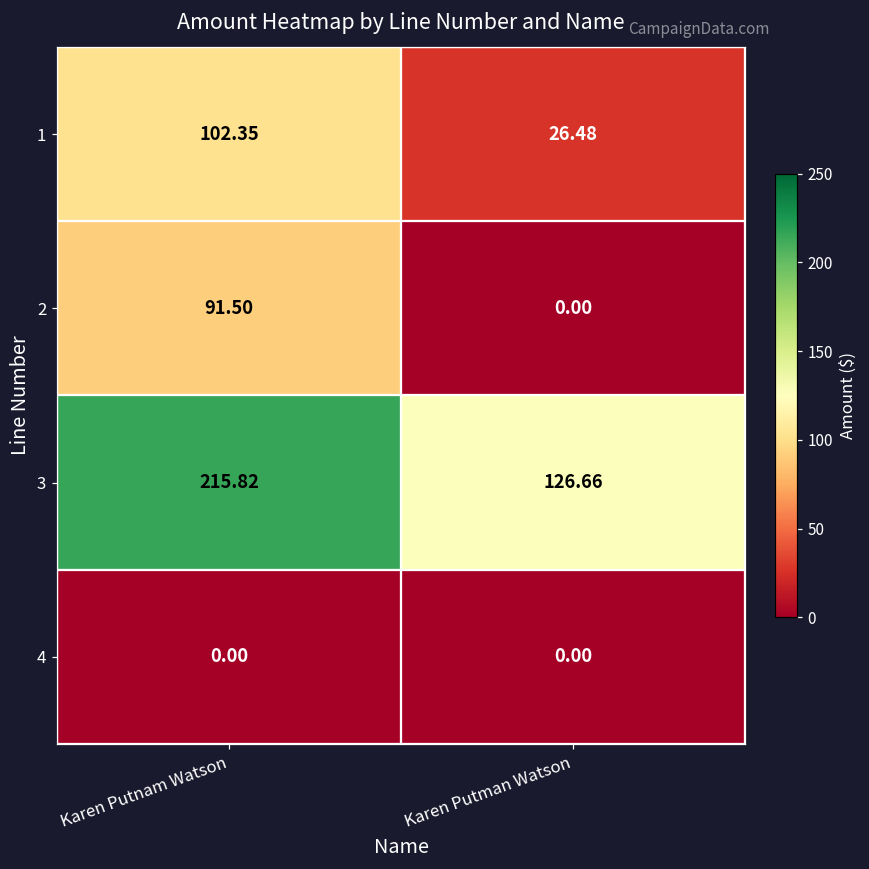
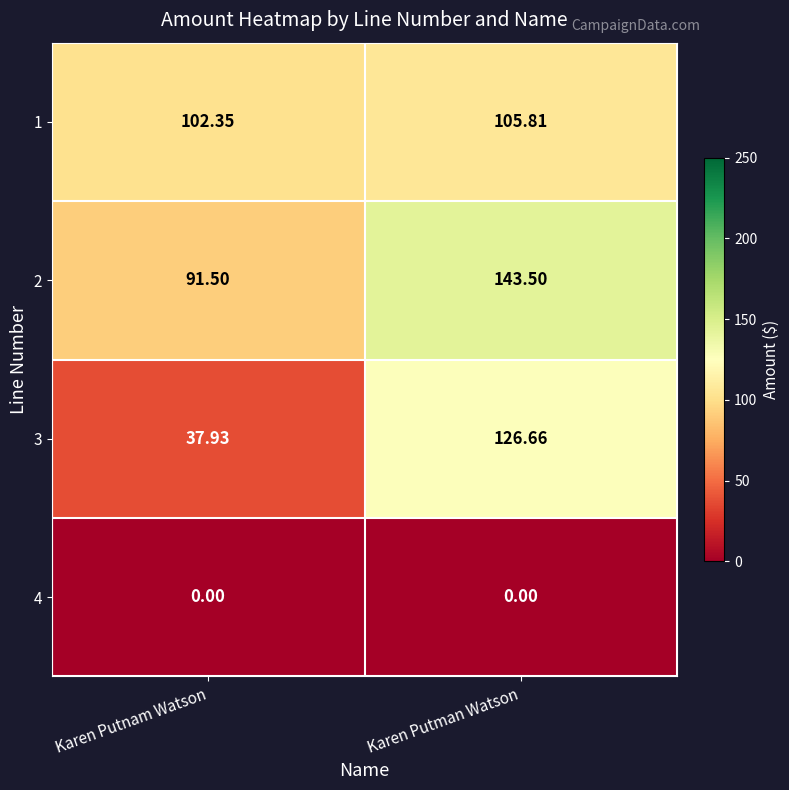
  {
    "1": {
      "Karen Putnam Watson": 102.35,
-     "Karen Putman Watson": 26.48
+     "Karen Putman Watson": 105.81
    },
    "2": {
      "Karen Putnam Watson": 91.50,
-     "Karen Putman Watson": 0.00
+     "Karen Putman Watson": 143.50
    },
    "3": {
-     "Karen Putnam Watson": 215.82,
+     "Karen Putnam Watson": 37.93,
      "Karen Putman Watson": 126.66
    },
    "4": {
      "Karen Putnam Watson": 0.00,
      "Karen Putman Watson": 0.00
    }
  }
